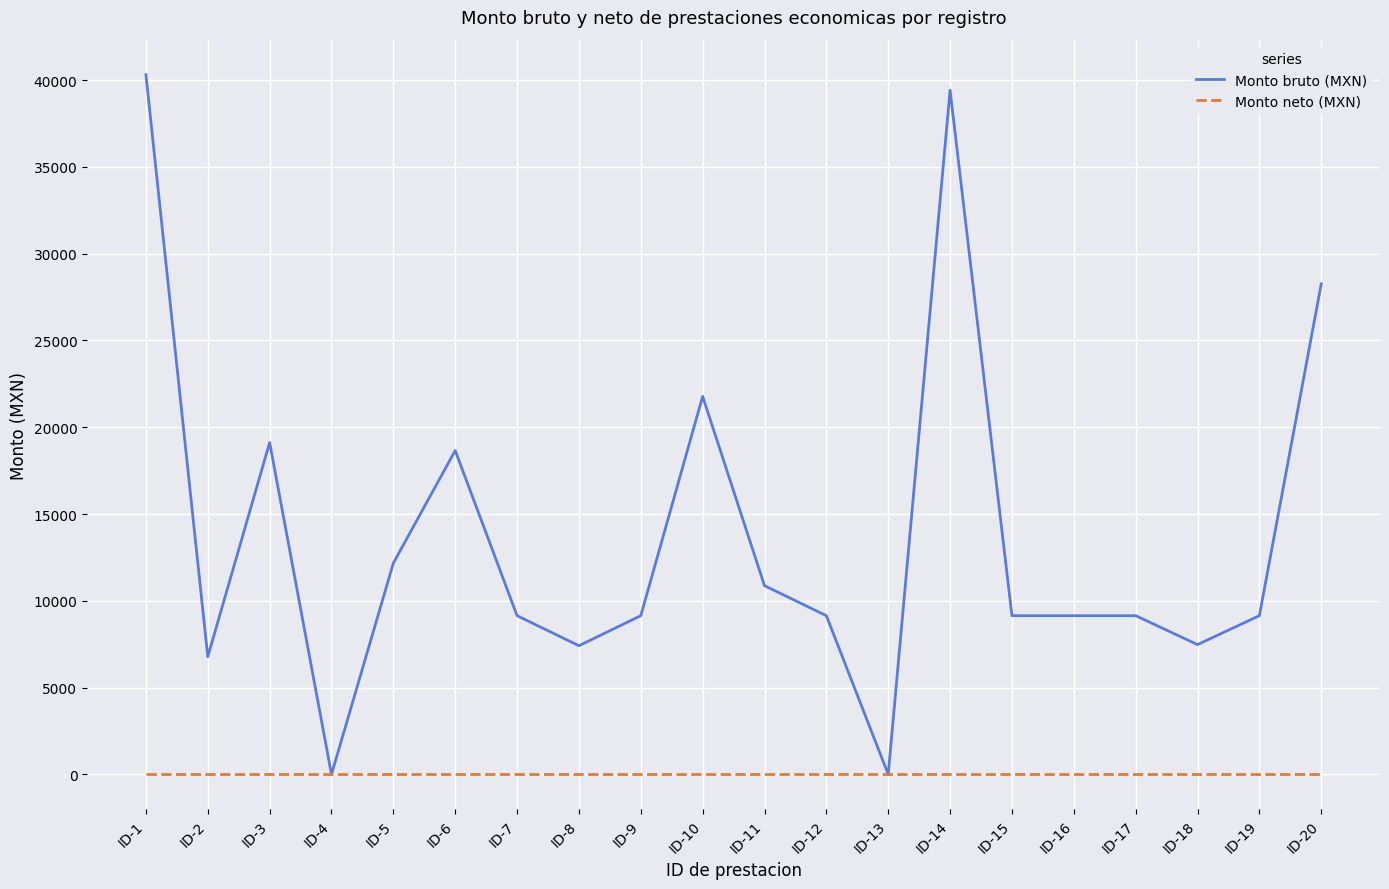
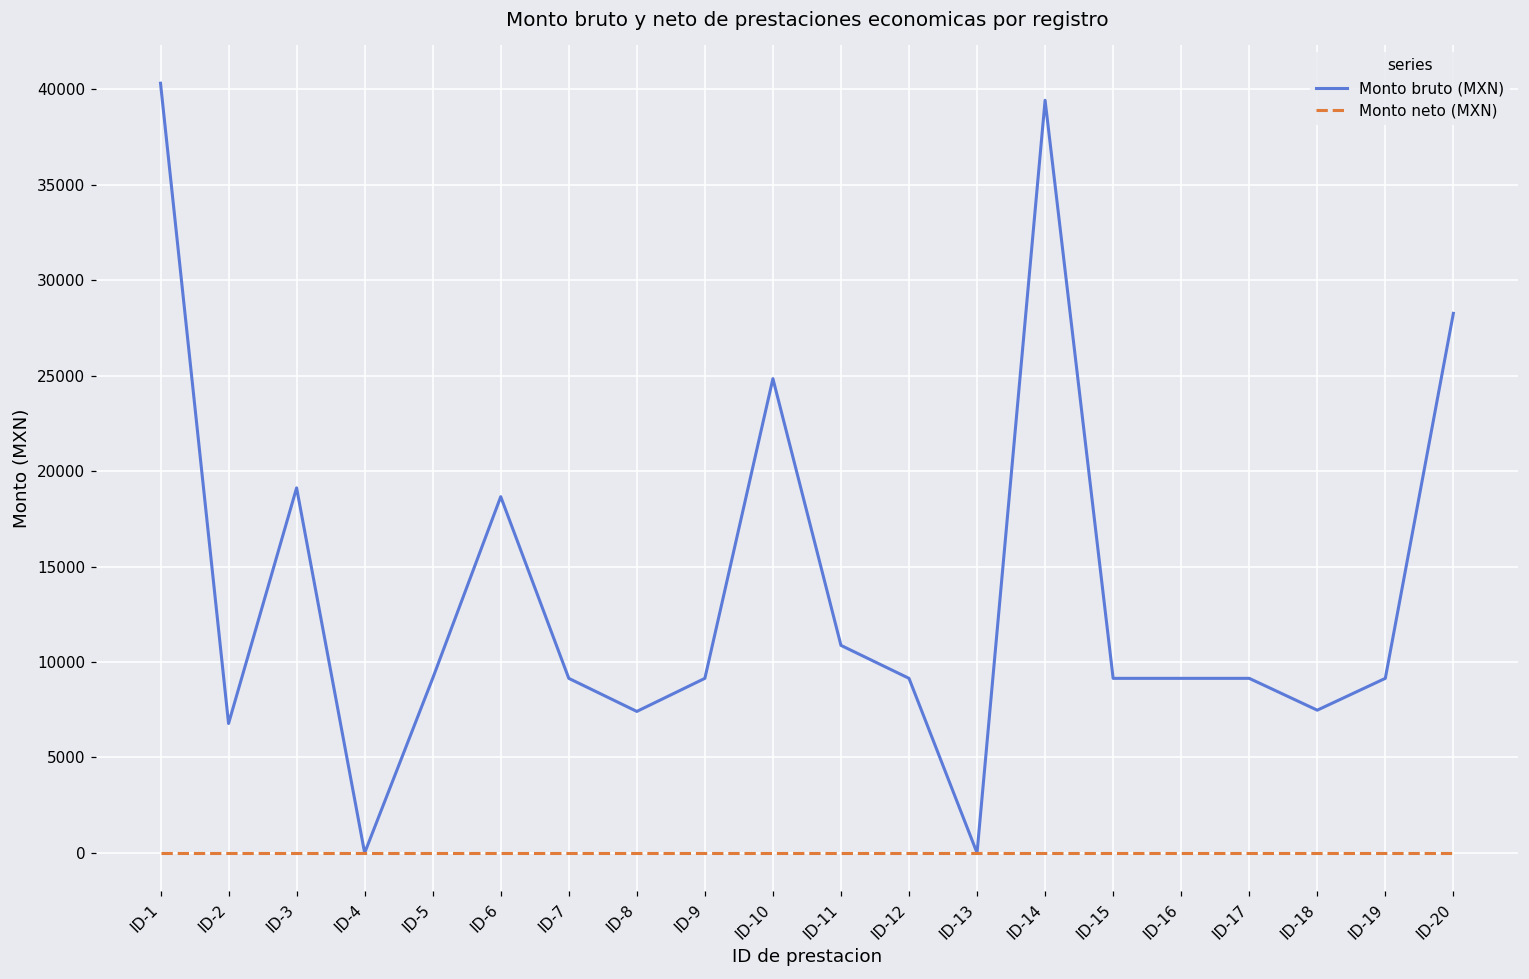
  {
    "Monto bruto (MXN)": {
      "ID-1": 40300,
      "ID-2": 6800,
      "ID-3": 19100,
-     "ID-5": 12200,
+     "ID-5": 9100,
      "ID-6": 18700,
      "ID-7": 9100,
      "ID-8": 7400,
      "ID-9": 9100,
-     "ID-10": 21800,
+     "ID-10": 24800,
      "ID-11": 10900,
      "ID-12": 9100,
      "ID-14": 39400,
      "ID-15": 9100,
      "ID-16": 9100,
      "ID-17": 9100,
      "ID-18": 7500,
      "ID-19": 9100,
      "ID-20": 28300
    },
    "Monto neto (MXN)": {
      "ID-1": 0,
      "ID-2": 0,
      "ID-3": 0,
      "ID-5": 0,
      "ID-6": 0,
      "ID-7": 0,
      "ID-8": 0,
      "ID-9": 0,
      "ID-10": 0,
      "ID-11": 0,
      "ID-12": 0,
      "ID-14": 0,
      "ID-15": 0,
      "ID-16": 0,
      "ID-17": 0,
      "ID-18": 0,
      "ID-19": 0,
      "ID-20": 0
    }
  }
